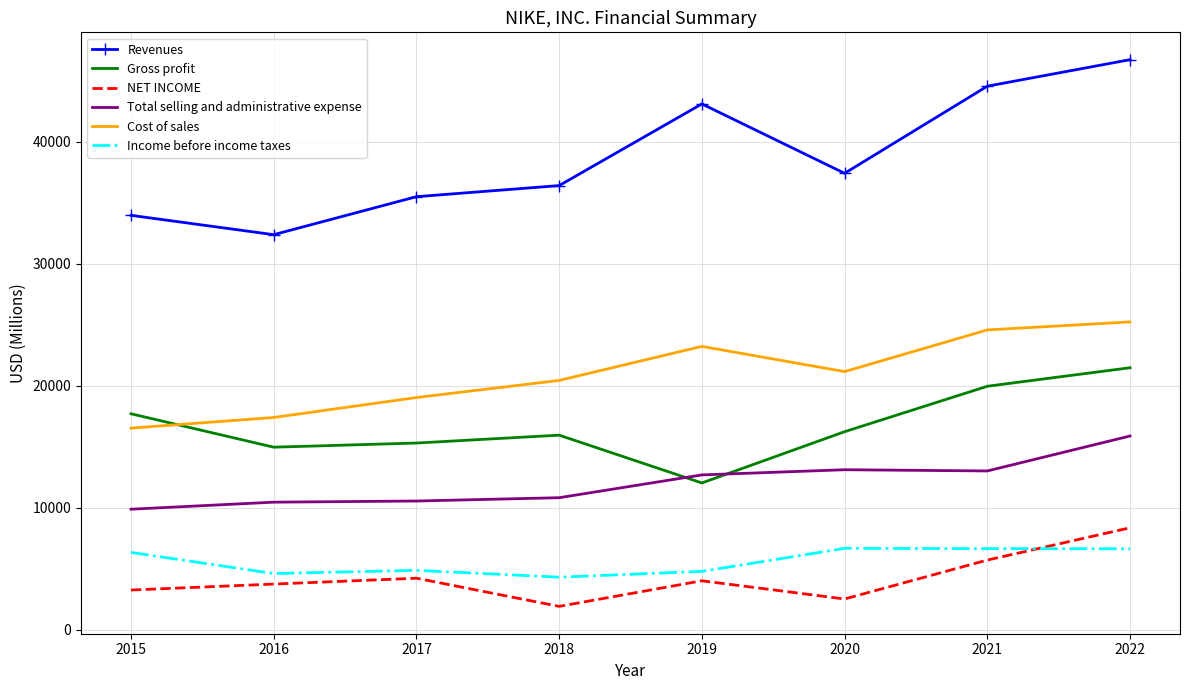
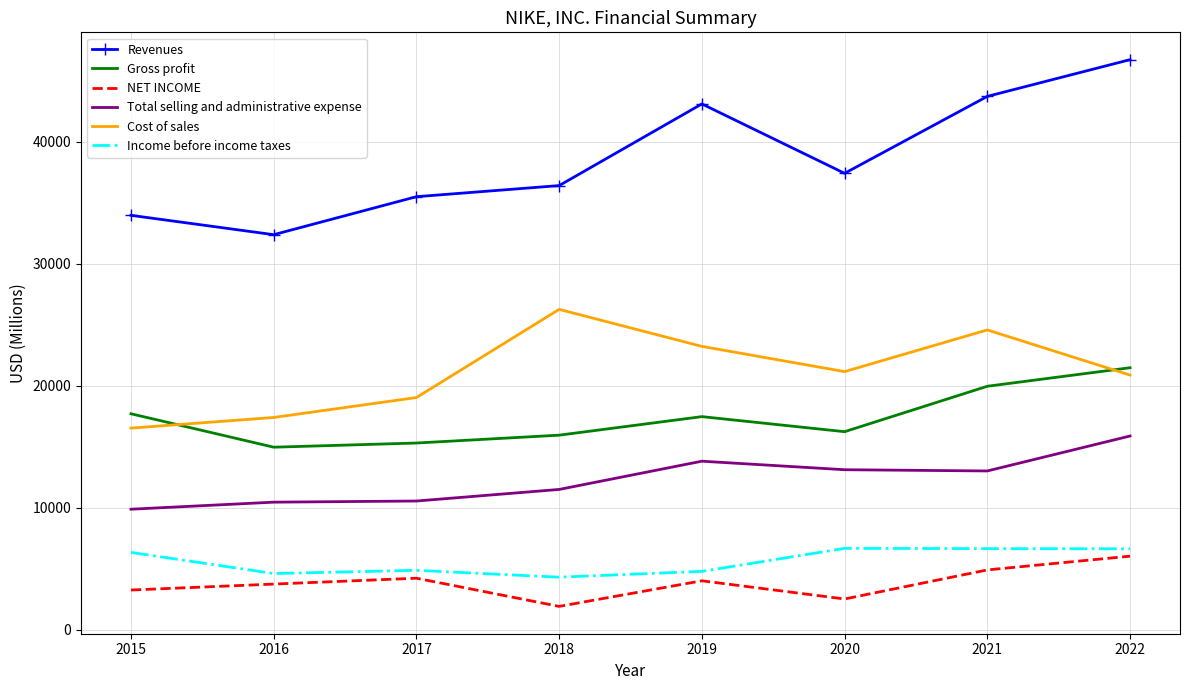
  {
    "Revenues": {
      "2015": 34000,
      "2016": 32400,
      "2017": 35500,
      "2018": 36400,
      "2019": 43100,
      "2020": 37400,
-     "2021": 44500,
+     "2021": 43700,
      "2022": 46700
    },
    "Gross profit": {
      "2015": 17700,
      "2016": 15000,
      "2017": 15300,
      "2018": 16000,
-     "2019": 12000,
+     "2019": 17500,
      "2020": 16200,
      "2021": 20000,
      "2022": 21500
    },
    "NET INCOME": {
      "2015": 3300,
      "2016": 3800,
      "2017": 4200,
      "2018": 1900,
      "2019": 4000,
      "2020": 2500,
-     "2021": 5700,
-     "2022": 8400
+     "2021": 4900,
+     "2022": 6000
    },
    "Total selling and administrative expense": {
      "2015": 9900,
      "2016": 10500,
      "2017": 10600,
-     "2018": 10800,
-     "2019": 12700,
+     "2018": 11500,
+     "2019": 13800,
      "2020": 13100,
      "2021": 13000,
      "2022": 15900
    },
    "Cost of sales": {
      "2015": 16500,
      "2016": 17400,
      "2017": 19000,
-     "2018": 20400,
+     "2018": 26300,
      "2019": 23200,
      "2020": 21200,
      "2021": 24600,
-     "2022": 25200
+     "2022": 20900
    },
    "Income before income taxes": {
      "2015": 6400,
      "2016": 4600,
      "2017": 4900,
      "2018": 4300,
      "2019": 4800,
      "2020": 6700,
      "2021": 6700,
      "2022": 6700
    }
  }
